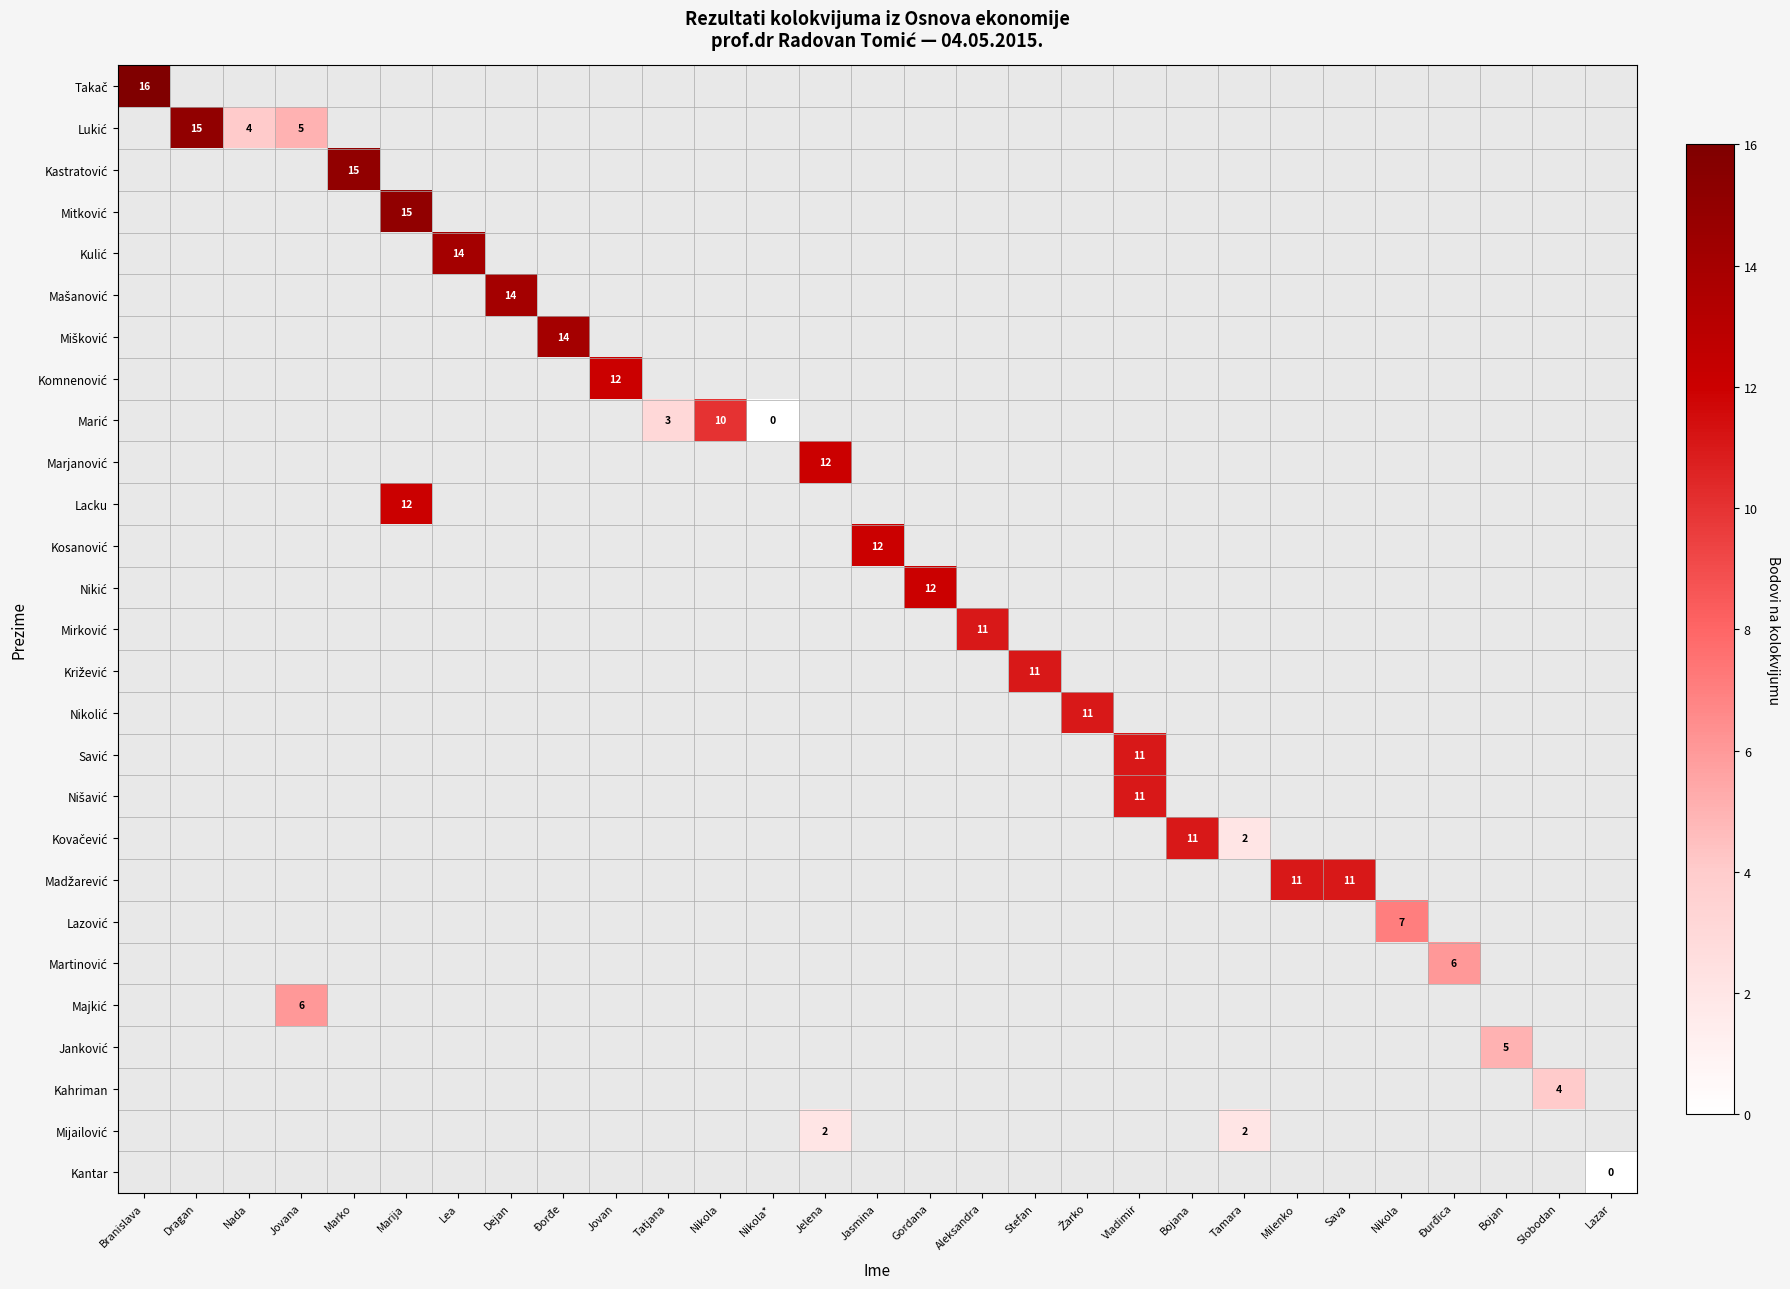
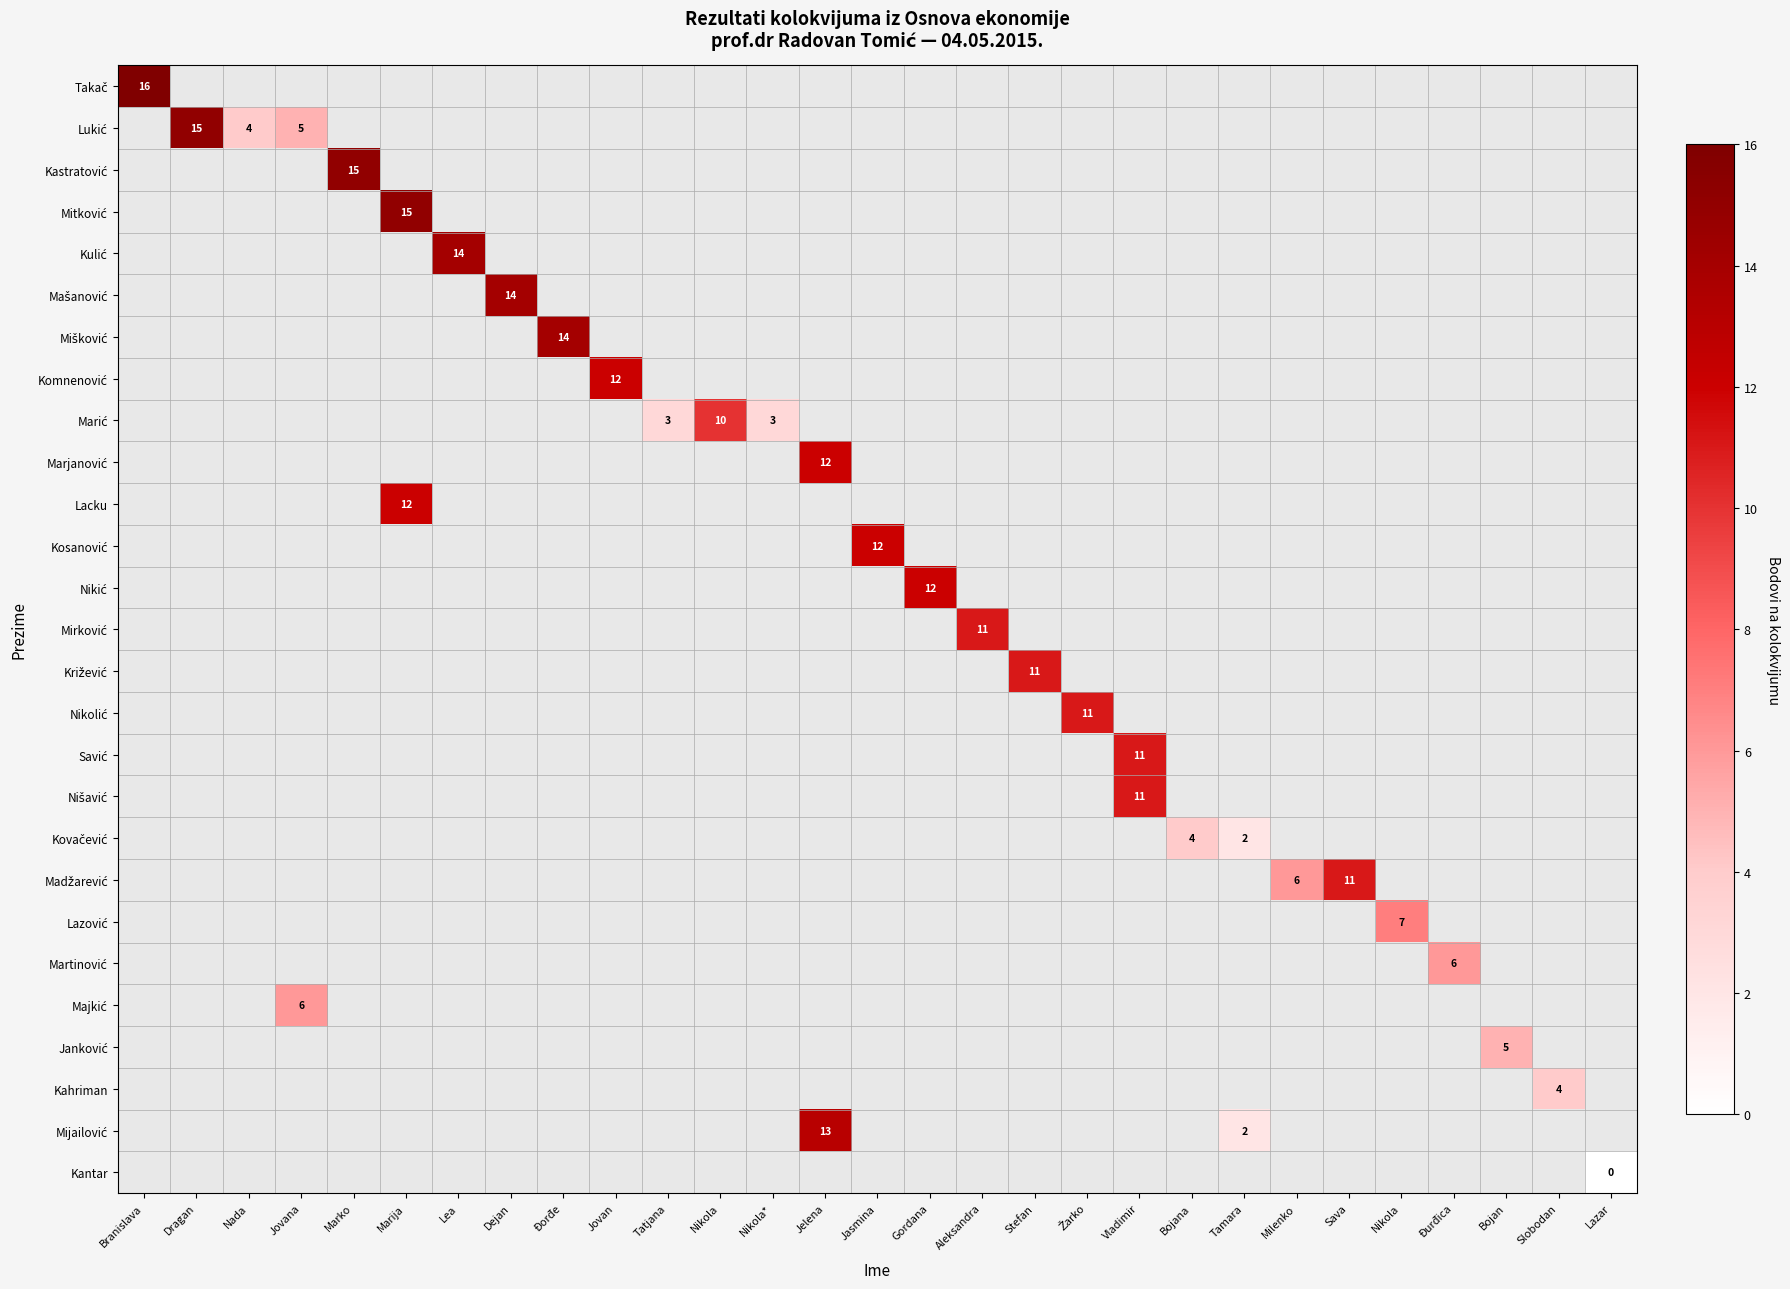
  {
    "Takač": {
      "Branislava": 16
    },
    "Lukić": {
      "Dragan": 15,
      "Nada": 4,
      "Jovana": 5
    },
    "Kastratović": {
      "Marko": 15
    },
    "Mitković": {
      "Marija": 15
    },
    "Kulić": {
      "Lea": 14
    },
    "Mašanović": {
      "Dejan": 14
    },
    "Mišković": {
      "Đorđe": 14
    },
    "Komnenović": {
      "Jovan": 12
    },
    "Marić": {
      "Tatjana": 3,
      "Nikola": 10,
-     "Nikola*": 0
+     "Nikola*": 3
    },
    "Marjanović": {
      "Jelena": 12
    },
    "Lacku": {
      "Marija": 12
    },
    "Kosanović": {
      "Jasmina": 12
    },
    "Nikić": {
      "Gordana": 12
    },
    "Mirković": {
      "Aleksandra": 11
    },
    "Križević": {
      "Stefan": 11
    },
    "Nikolić": {
      "Žarko": 11
    },
    "Savić": {
      "Vladimir": 11
    },
    "Nišavić": {
      "Vladimir": 11
    },
    "Kovačević": {
-     "Bojana": 11,
+     "Bojana": 4,
      "Tamara": 2
    },
    "Madžarević": {
-     "Milenko": 11,
+     "Milenko": 6,
      "Sava": 11
    },
    "Lazović": {
      "Nikola": 7
    },
    "Martinović": {
      "Đurđica": 6
    },
    "Majkić": {
      "Jovana": 6
    },
    "Janković": {
      "Bojan": 5
    },
    "Kahriman": {
      "Slobodan": 4
    },
    "Mijailović": {
-     "Jelena": 2,
+     "Jelena": 13,
      "Tamara": 2
    },
    "Kantar": {
      "Lazar": 0
    }
  }
